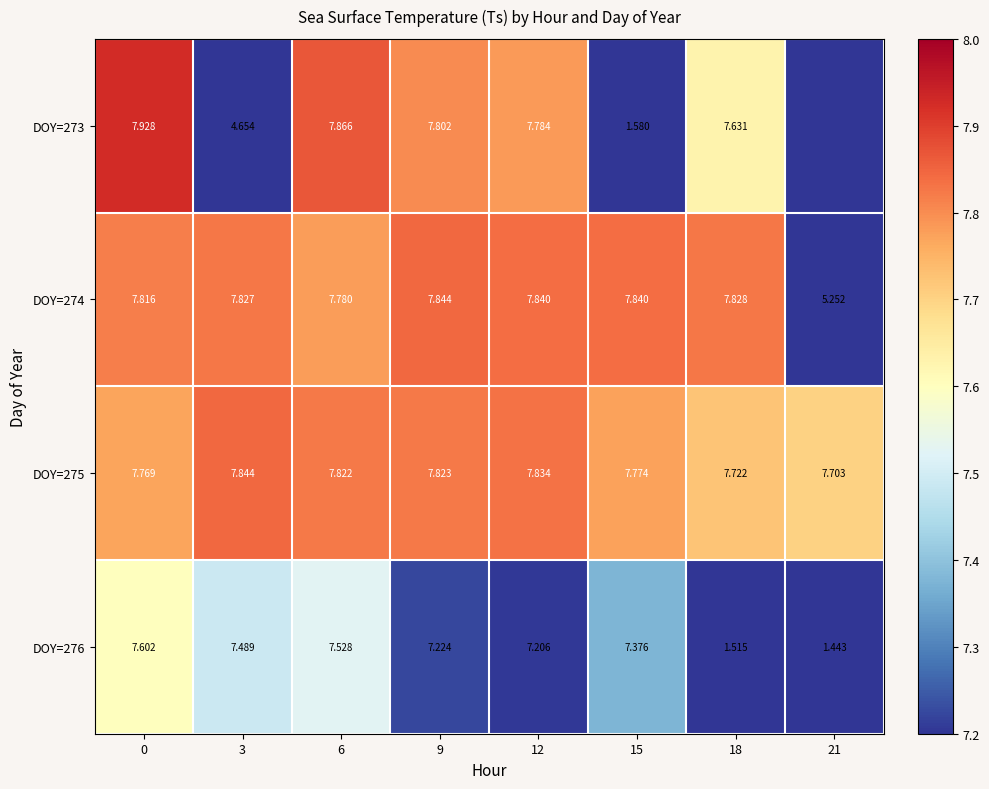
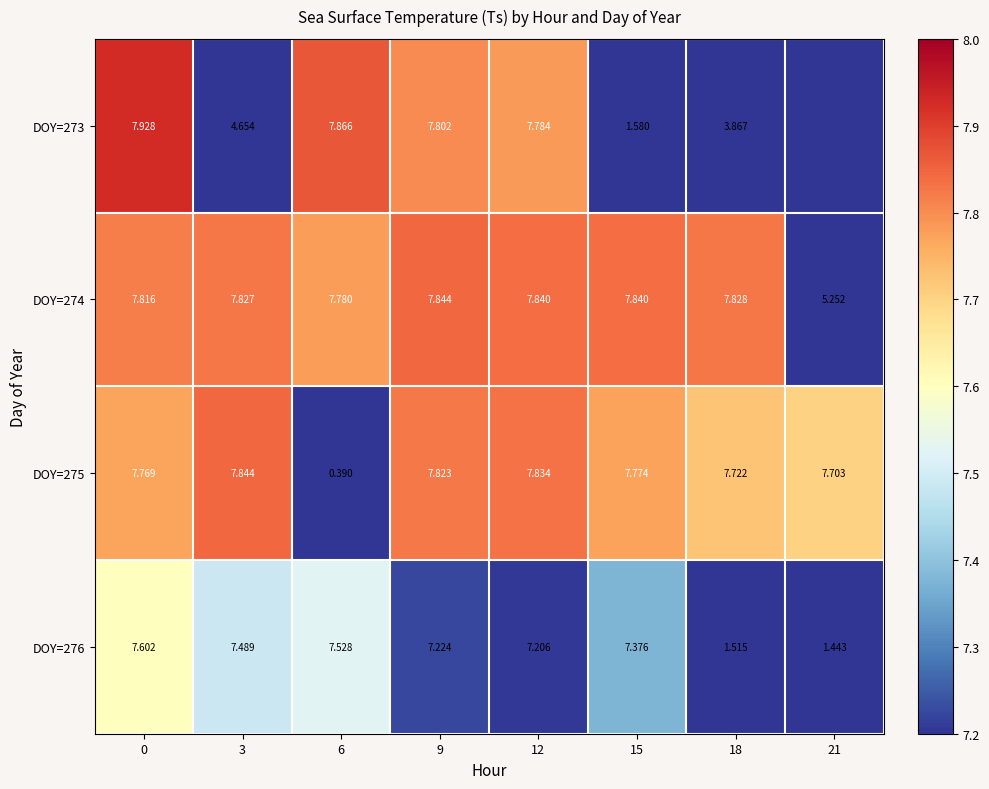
  {
    "DOY=273": {
      "0": 7.928,
      "3": 4.654,
      "6": 7.866,
      "9": 7.802,
      "12": 7.784,
      "15": 1.580,
-     "18": 7.631
+     "18": 3.867
    },
    "DOY=274": {
      "0": 7.816,
      "3": 7.827,
      "6": 7.780,
      "9": 7.844,
      "12": 7.840,
      "15": 7.840,
      "18": 7.828,
      "21": 5.252
    },
    "DOY=275": {
      "0": 7.769,
      "3": 7.844,
-     "6": 7.822,
+     "6": 0.390,
      "9": 7.823,
      "12": 7.834,
      "15": 7.774,
      "18": 7.722,
      "21": 7.703
    },
    "DOY=276": {
      "0": 7.602,
      "3": 7.489,
      "6": 7.528,
      "9": 7.224,
      "12": 7.206,
      "15": 7.376,
      "18": 1.515,
      "21": 1.443
    }
  }
